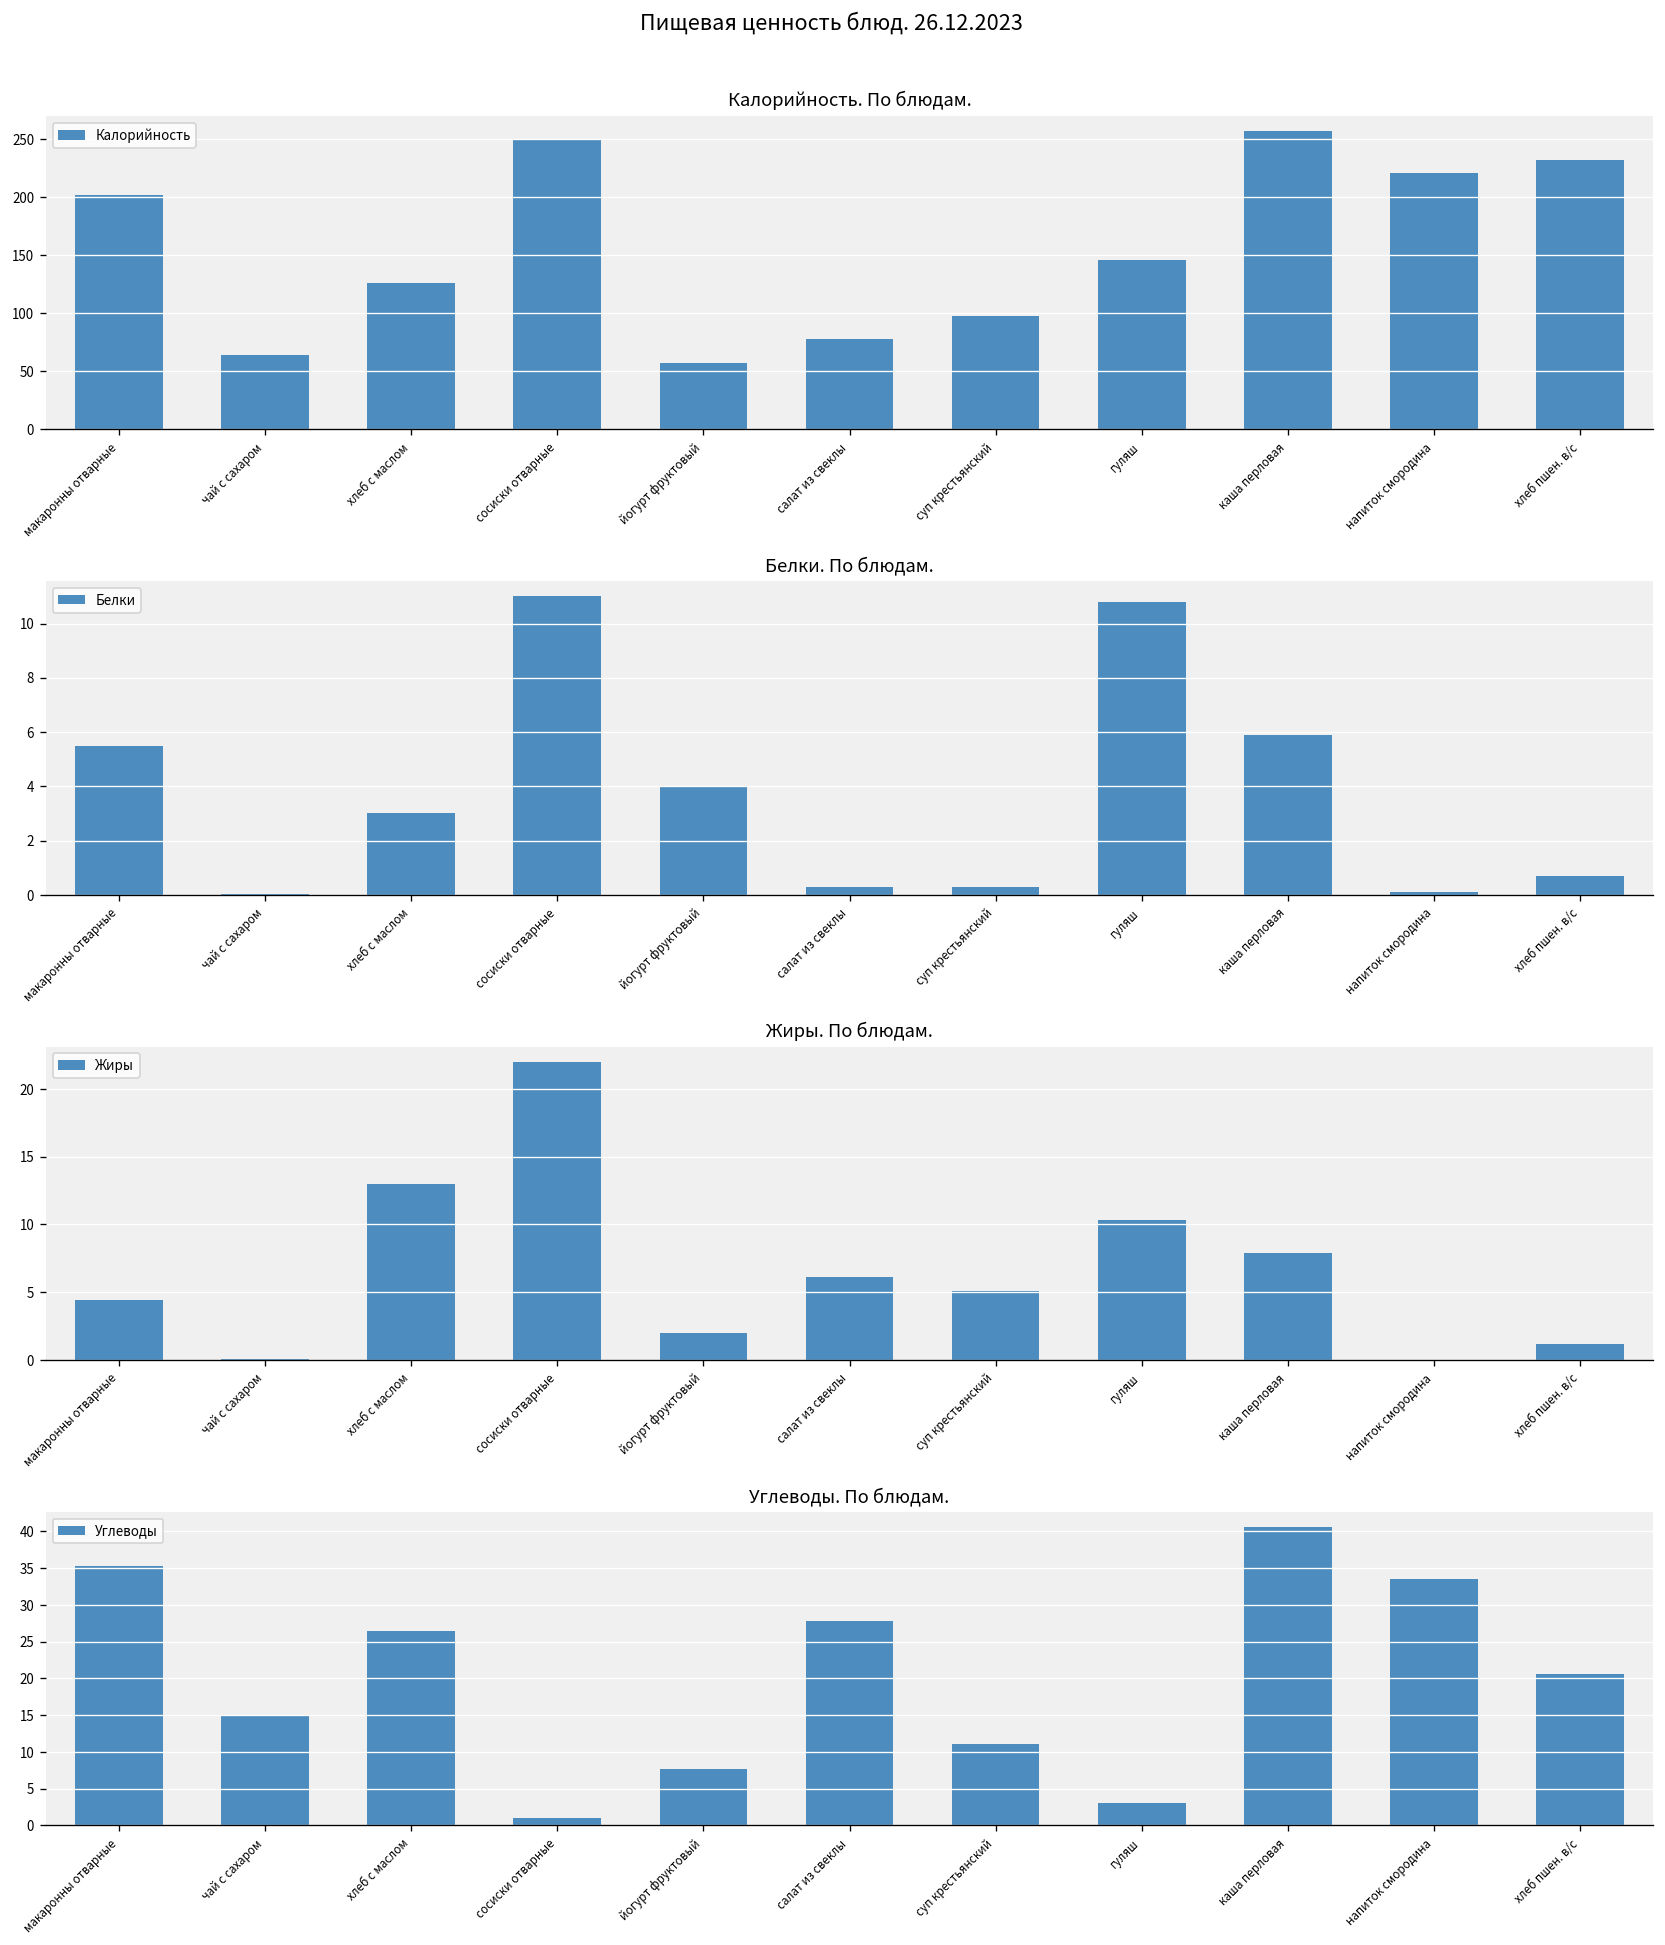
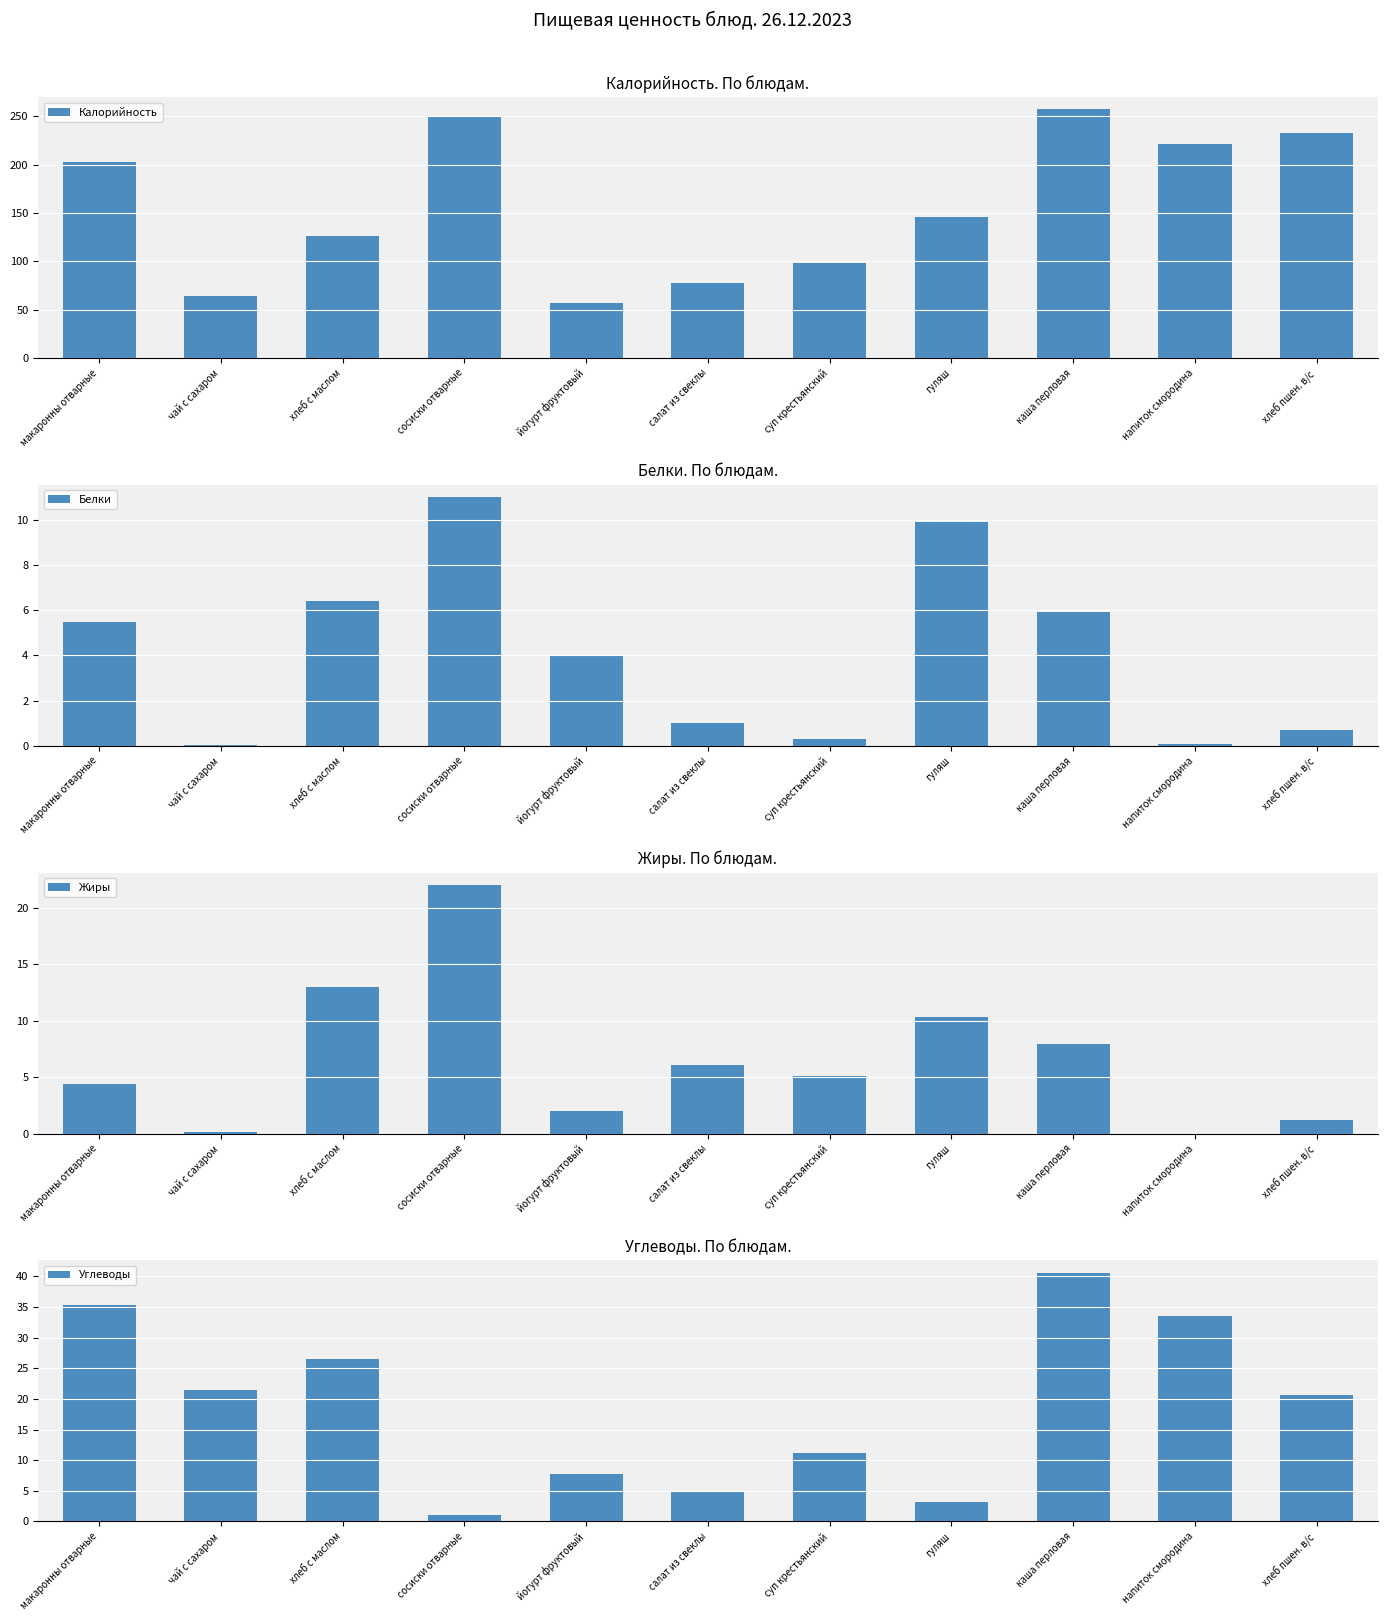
  {
    "Калорийность. По блюдам.": {
      "макаронны отварные": 200,
      "чай с сахаром": 60,
      "хлеб с маслом": 130,
      "сосиски отварные": 250,
      "йогурт фруктовый": 60,
      "салат из свеклы": 80,
      "суп крестьянский": 100,
      "гуляш": 150,
      "каша перловая": 260,
      "напиток смородина": 220,
      "хлеб пшен. в/с": 230
    },
    "Белки. По блюдам.": {
      "макаронны отварные": 5.5,
-     "хлеб с маслом": 3.0,
+     "хлеб с маслом": 6.4,
      "сосиски отварные": 11.0,
      "йогурт фруктовый": 4.0,
-     "салат из свеклы": 0.3,
+     "салат из свеклы": 1.0,
      "суп крестьянский": 0.3,
-     "гуляш": 10.8,
+     "гуляш": 9.9,
      "каша перловая": 5.9,
      "хлеб пшен. в/с": 0.7
    },
    "Жиры. По блюдам.": {
      "макаронны отварные": 4.4,
      "хлеб с маслом": 13.0,
      "сосиски отварные": 22.0,
      "йогурт фруктовый": 2.0,
      "салат из свеклы": 6.1,
      "суп крестьянский": 5.1,
      "гуляш": 10.3,
      "каша перловая": 7.9,
      "напиток смородина": 0.0,
      "хлеб пшен. в/с": 1.2
    },
    "Углеводы. По блюдам.": {
      "макаронны отварные": 35,
-     "чай с сахаром": 15,
+     "чай с сахаром": 21,
      "хлеб с маслом": 26,
      "сосиски отварные": 1,
      "йогурт фруктовый": 8,
-     "салат из свеклы": 28,
+     "салат из свеклы": 5,
      "суп крестьянский": 11,
      "гуляш": 3,
      "каша перловая": 41,
      "напиток смородина": 34,
      "хлеб пшен. в/с": 21
    }
  }
